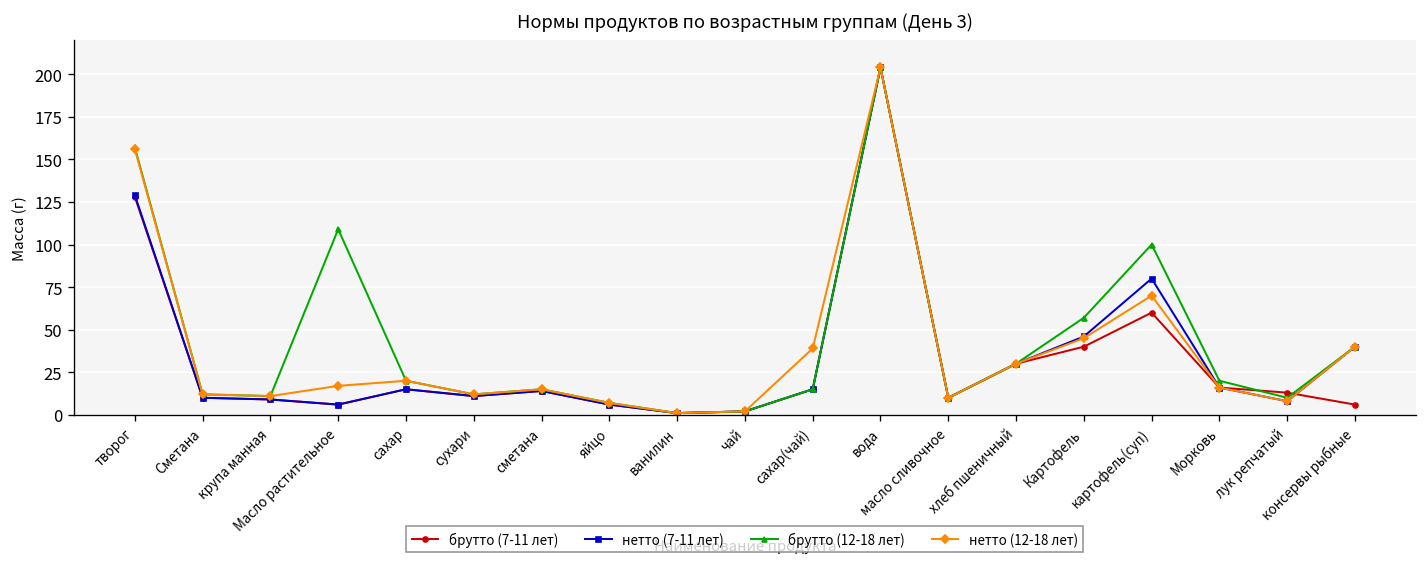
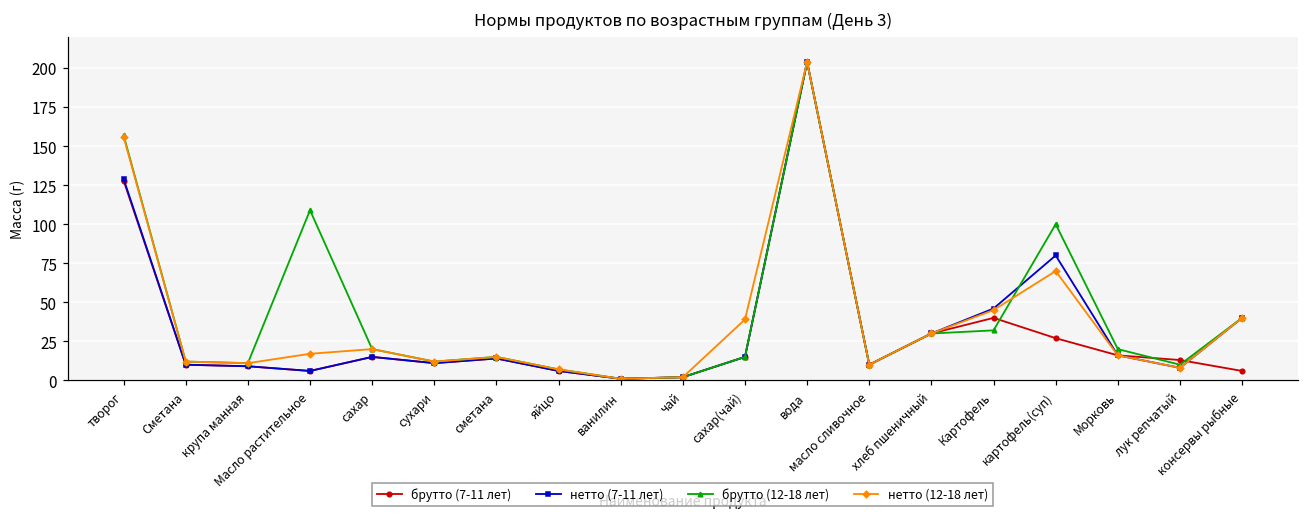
  {
    "брутто (7-11 лет)": {
      "Картофель": 40,
-     "картофель(суп)": 60,
+     "картофель(суп)": 27,
      "лук репчатый": 13,
      "консервы рыбные": 6
    },
    "нетто (7-11 лет)": {
      "картофель(суп)": 80
    },
    "брутто (12-18 лет)": {
      "Масло растительное": 109,
-     "Картофель": 57,
+     "Картофель": 32,
      "картофель(суп)": 100,
      "Морковь": 20,
      "лук репчатый": 10
    },
    "нетто (12-18 лет)": {
      "Масло растительное": 17,
      "сахар(чай)": 39,
      "картофель(суп)": 70
    }
  }
